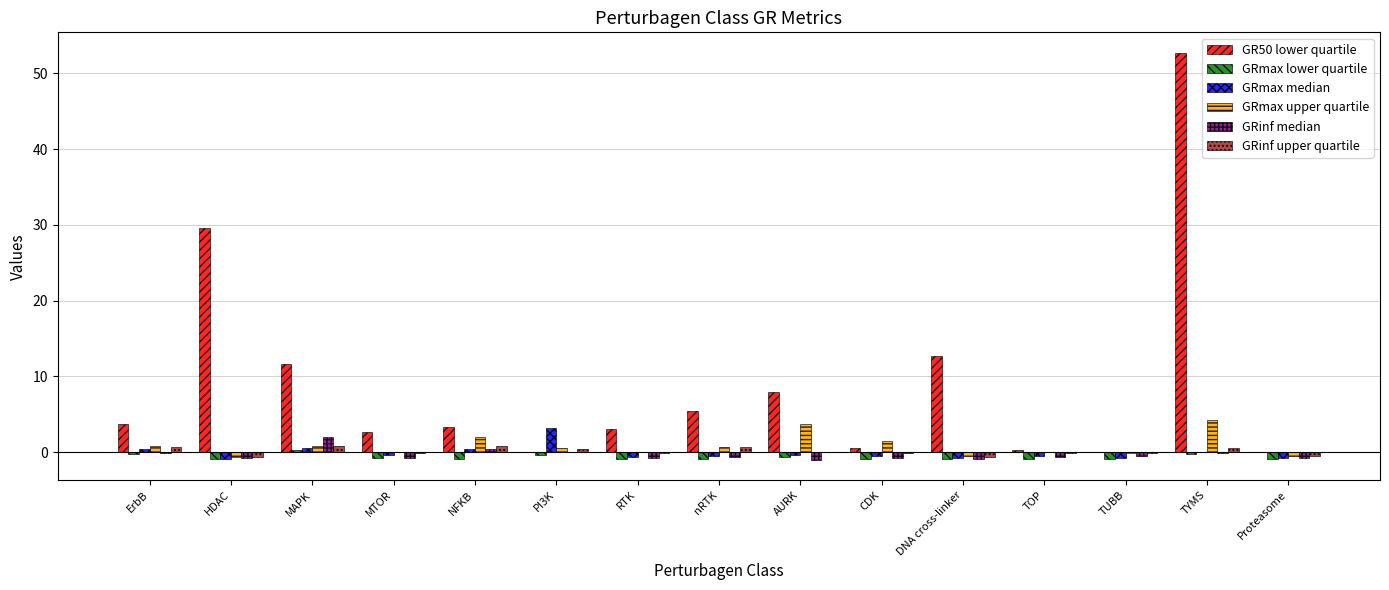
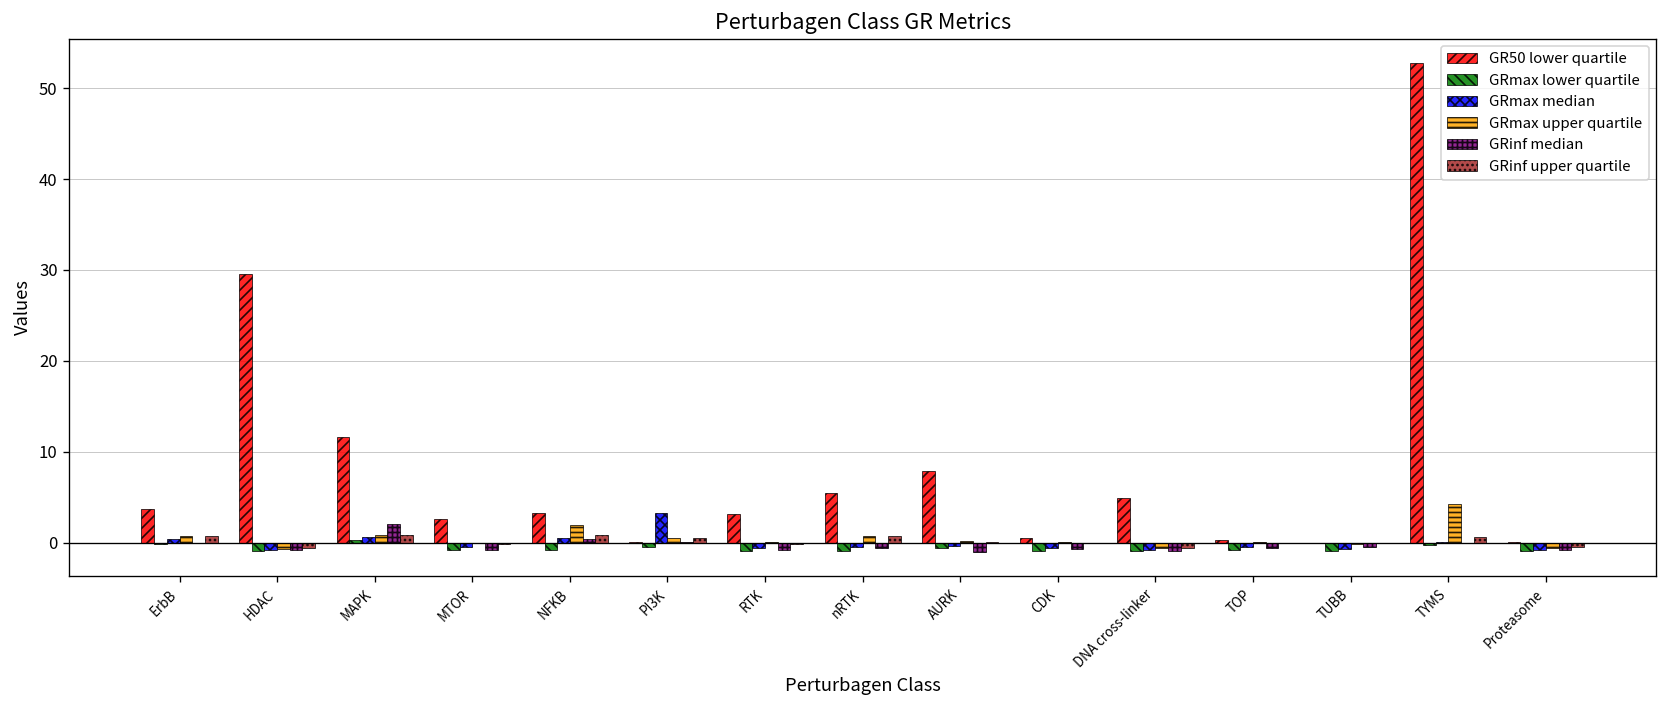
  {
    "GR50 lower quartile": {
      "ErbB": 4,
      "HDAC": 30,
      "MAPK": 12,
      "MTOR": 3,
      "NFKB": 3,
      "RTK": 3,
      "nRTK": 5,
      "AURK": 8,
      "CDK": 1,
-     "DNA cross-linker": 13,
+     "DNA cross-linker": 5,
      "TYMS": 53
    },
    "GRmax lower quartile": {
      "HDAC": -1,
      "MTOR": -1,
      "NFKB": -1,
      "PI3K": 0,
      "RTK": -1,
      "nRTK": -1,
      "AURK": -1,
      "CDK": -1,
      "DNA cross-linker": -1,
      "TOP": -1,
      "TUBB": -1,
      "Proteasome": -1
    },
    "GRmax median": {
      "ErbB": 0,
      "HDAC": -1,
      "MAPK": 1,
      "MTOR": 0,
      "NFKB": 0,
      "PI3K": 3,
      "RTK": -1,
      "nRTK": -1,
      "CDK": -1,
      "DNA cross-linker": -1,
      "TOP": 0,
      "TUBB": -1,
      "Proteasome": -1
    },
    "GRmax upper quartile": {
      "ErbB": 1,
      "HDAC": -1,
      "MAPK": 1,
      "NFKB": 2,
      "PI3K": 1,
      "nRTK": 1,
-     "AURK": 4,
-     "CDK": 2,
+     "AURK": 0,
+     "CDK": 0,
      "DNA cross-linker": -1,
      "TYMS": 4,
      "Proteasome": -1
    },
    "GRinf median": {
      "HDAC": -1,
      "MAPK": 2,
      "MTOR": -1,
      "NFKB": 0,
      "RTK": -1,
      "nRTK": -1,
      "AURK": -1,
      "CDK": -1,
      "DNA cross-linker": -1,
      "TOP": -1,
      "TUBB": 0,
      "Proteasome": -1
    },
    "GRinf upper quartile": {
      "ErbB": 1,
      "HDAC": -1,
      "MAPK": 1,
      "NFKB": 1,
      "PI3K": 0,
      "nRTK": 1,
      "DNA cross-linker": -1,
      "TYMS": 1,
      "Proteasome": -1
    }
  }
